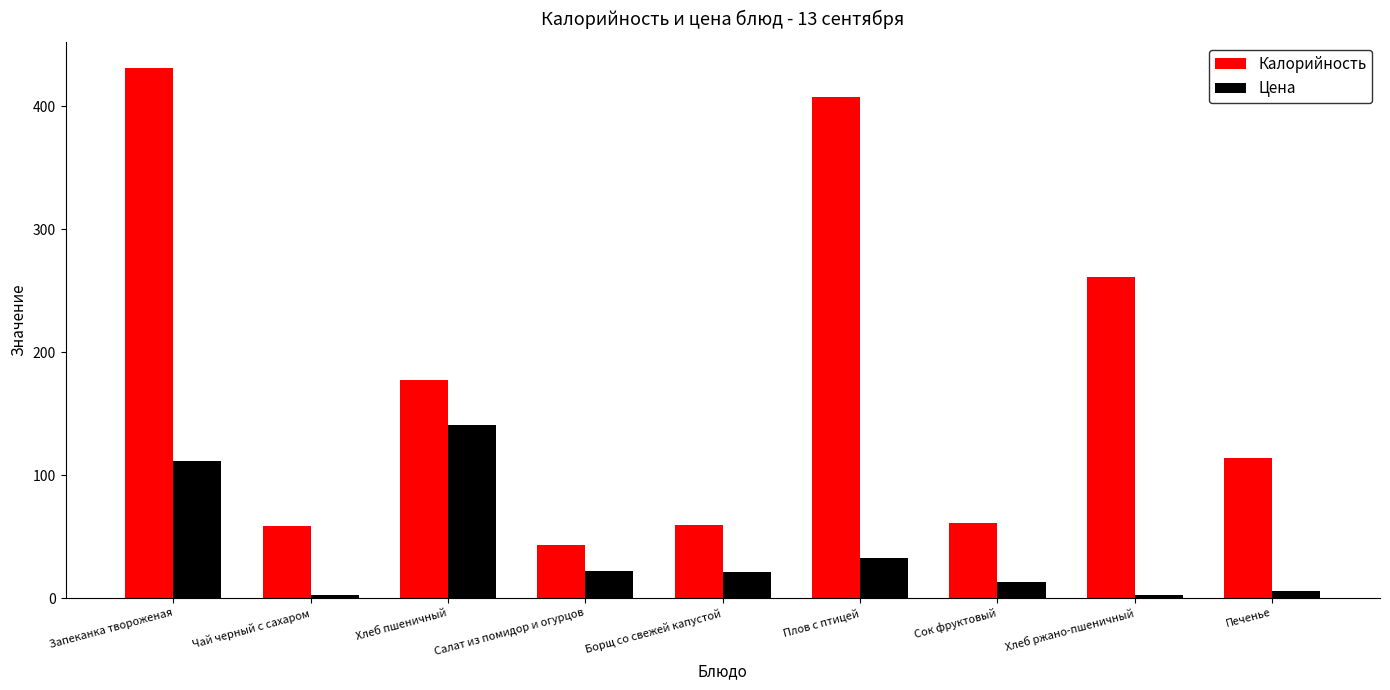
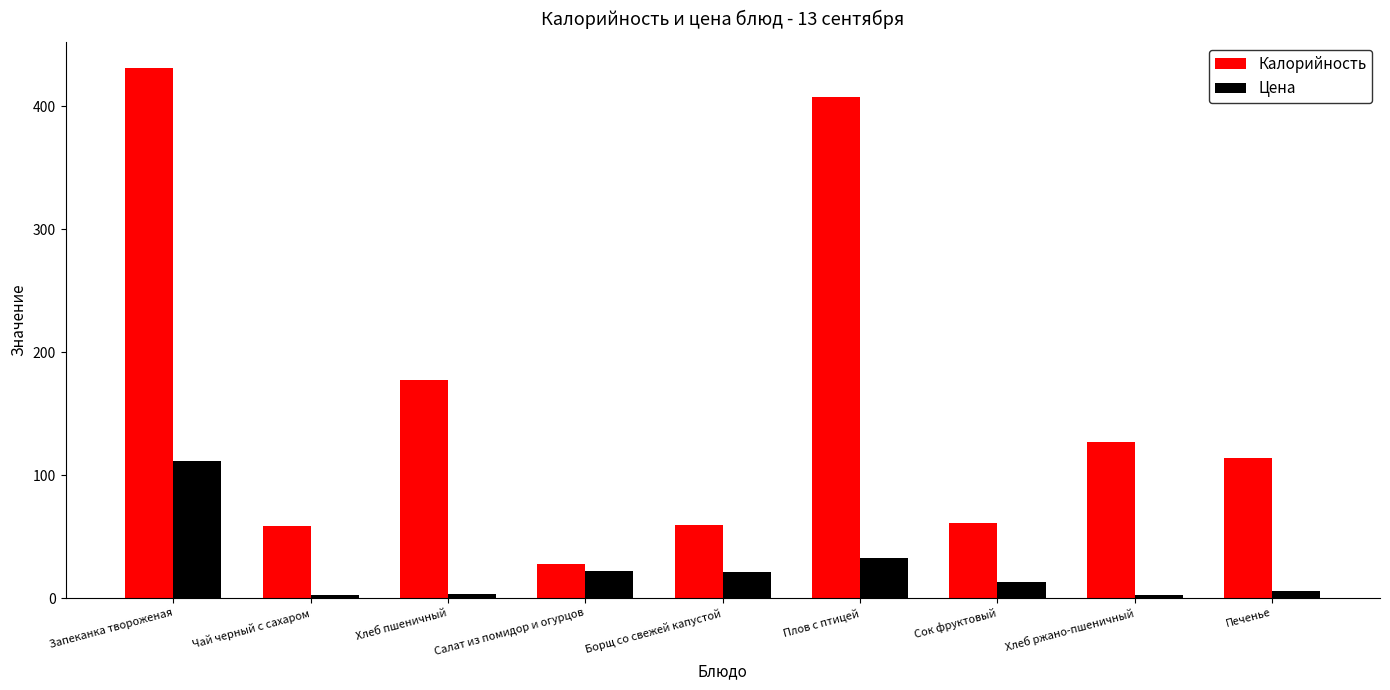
  {
    "Калорийность": {
      "Запеканка твороженая": 431,
      "Чай черный с сахаром": 59,
      "Хлеб пшеничный": 178,
-     "Салат из помидор и огурцов": 43,
+     "Салат из помидор и огурцов": 28,
      "Борщ со свежей капустой": 60,
      "Плов с птицей": 408,
      "Сок фруктовый": 61,
-     "Хлеб ржано-пшеничный": 261,
+     "Хлеб ржано-пшеничный": 127,
      "Печенье": 114
    },
    "Цена": {
      "Запеканка твороженая": 112,
      "Чай черный с сахаром": 2,
-     "Хлеб пшеничный": 141,
+     "Хлеб пшеничный": 4,
      "Салат из помидор и огурцов": 22,
      "Борщ со свежей капустой": 21,
      "Плов с птицей": 33,
      "Сок фруктовый": 13,
      "Хлеб ржано-пшеничный": 2,
      "Печенье": 6
    }
  }
